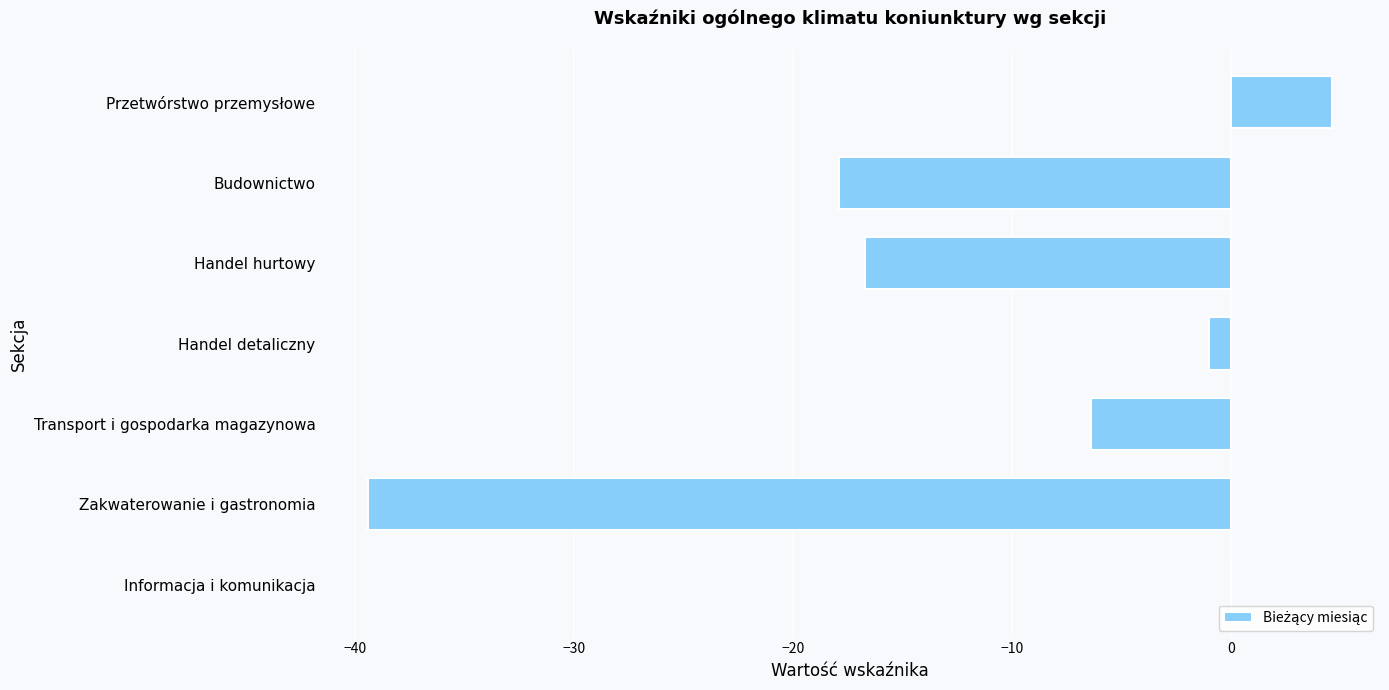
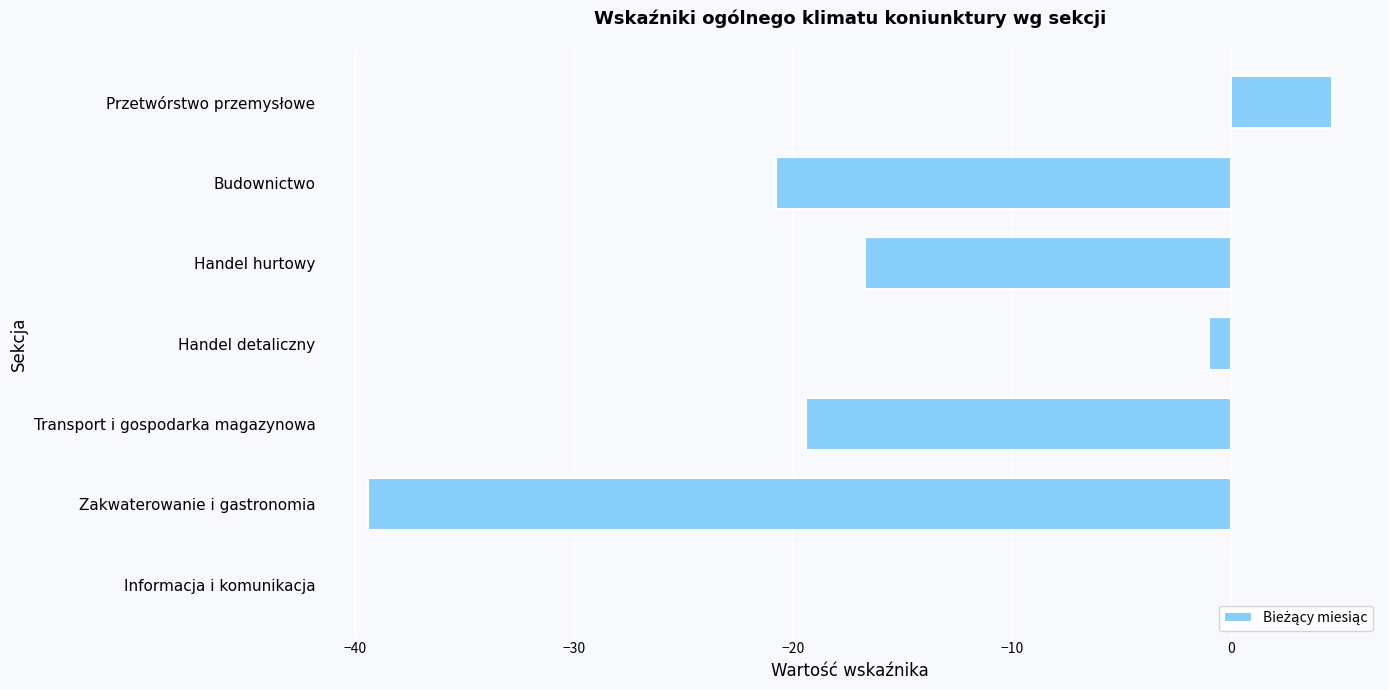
  {
    "Przetwórstwo przemysłowe": 4.6,
-   "Budownictwo": -17.9,
+   "Budownictwo": -20.8,
    "Handel hurtowy": -16.7,
    "Handel detaliczny": -1.0,
-   "Transport i gospodarka magazynowa": -6.4,
+   "Transport i gospodarka magazynowa": -19.4,
    "Zakwaterowanie i gastronomia": -39.4,
    "Informacja i komunikacja": 0.0
  }
